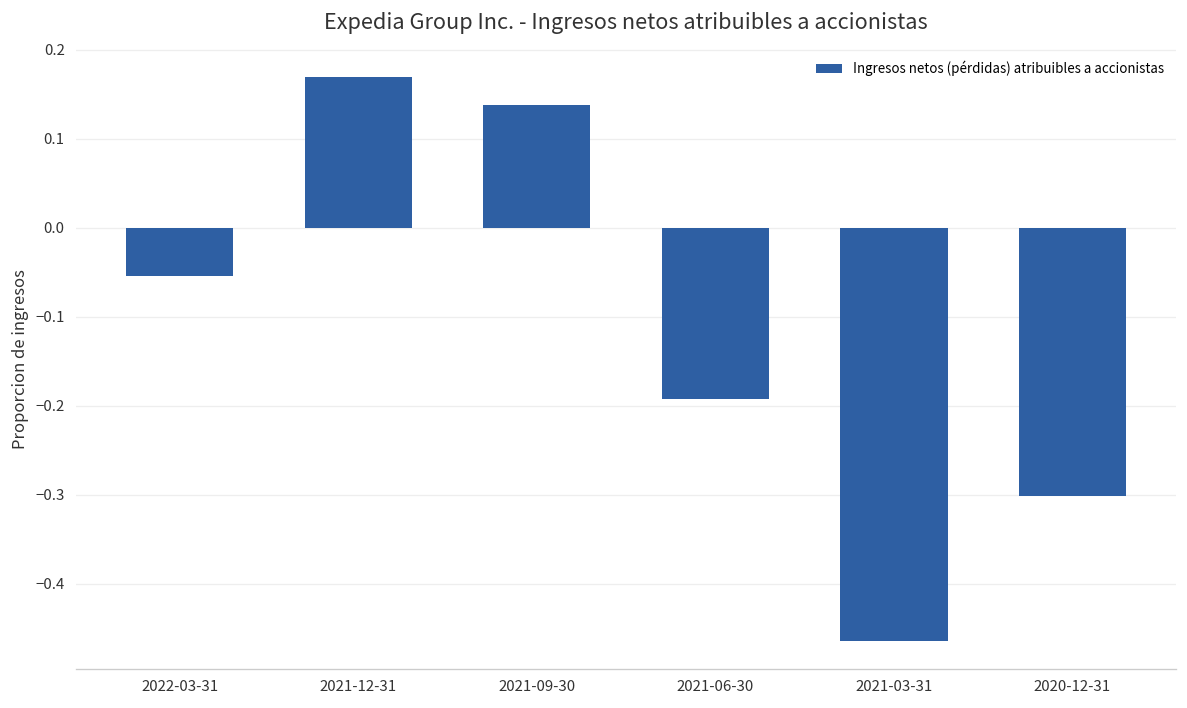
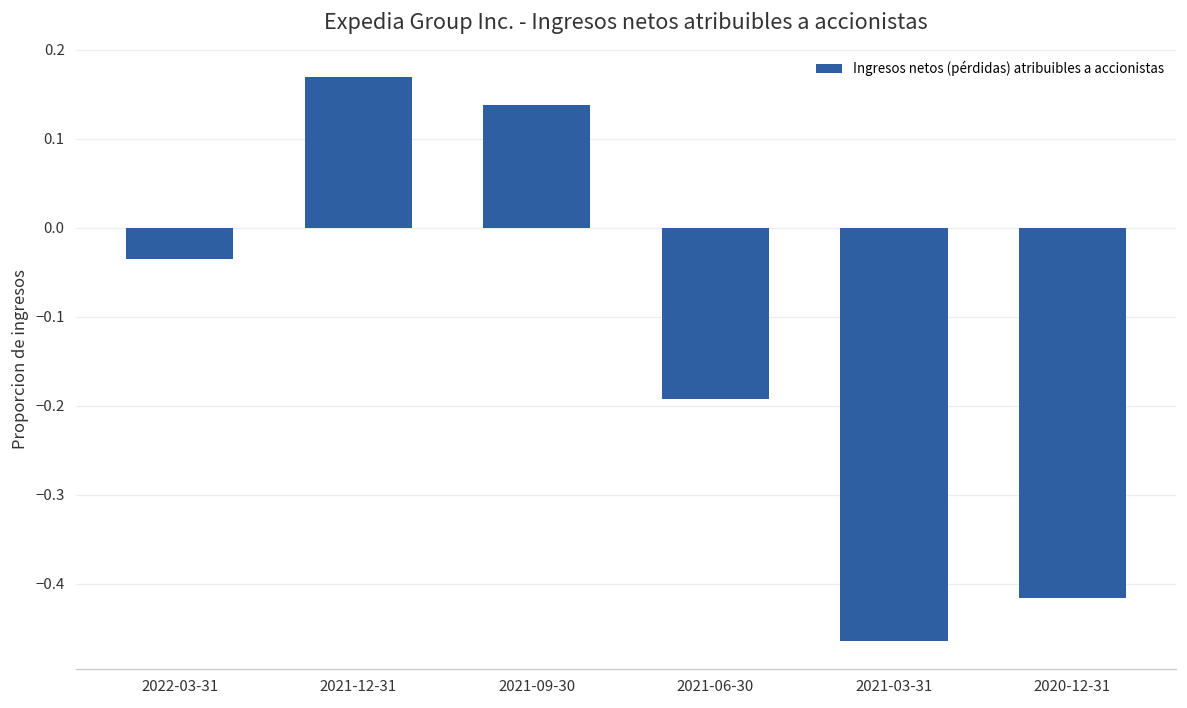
  {
-   "2022-03-31": -0.05,
+   "2022-03-31": -0.04,
    "2021-12-31": 0.17,
    "2021-09-30": 0.14,
    "2021-06-30": -0.19,
    "2021-03-31": -0.46,
-   "2020-12-31": -0.30
+   "2020-12-31": -0.42
  }
